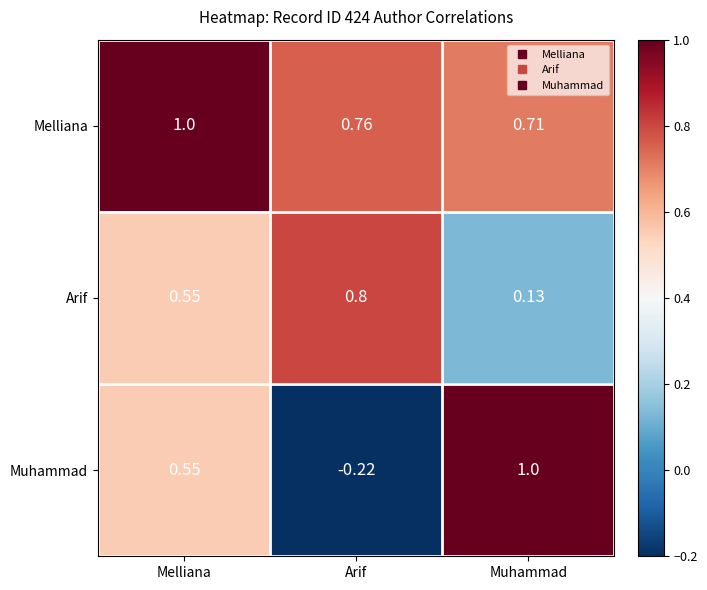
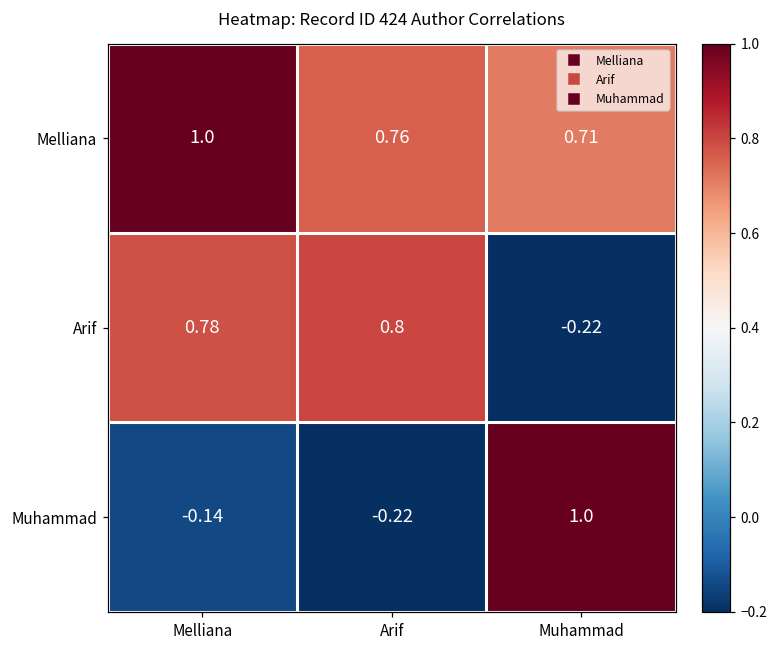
  {
    "Melliana": {
      "Melliana": 1.0,
      "Arif": 0.76,
      "Muhammad": 0.71
    },
    "Arif": {
-     "Melliana": 0.55,
+     "Melliana": 0.78,
      "Arif": 0.8,
-     "Muhammad": 0.13
+     "Muhammad": -0.22
    },
    "Muhammad": {
-     "Melliana": 0.55,
+     "Melliana": -0.14,
      "Arif": -0.22,
      "Muhammad": 1.0
    }
  }
